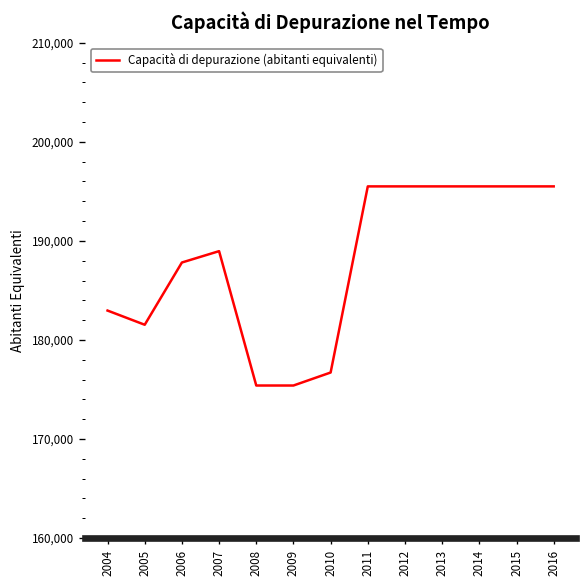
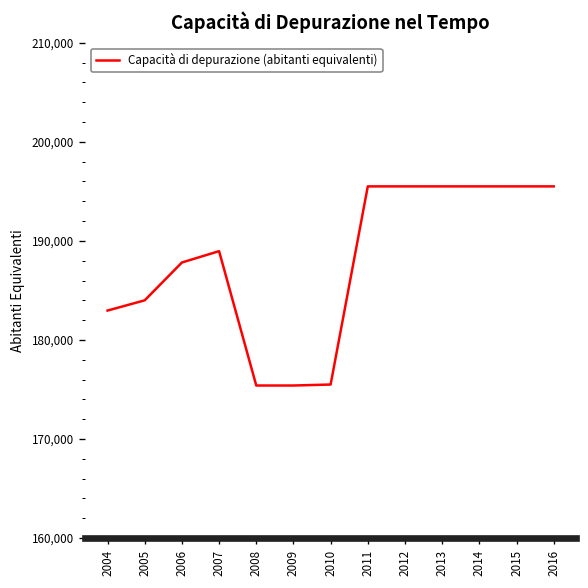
  {
    "2004": "183,000",
-   "2005": "182,000",
+   "2005": "184,000",
    "2006": "188,000",
    "2007": "189,000",
    "2008": "175,000",
    "2009": "175,000",
-   "2010": "177,000",
+   "2010": "176,000",
    "2011": "196,000",
    "2012": "196,000",
    "2013": "196,000",
    "2014": "196,000",
    "2015": "196,000",
    "2016": "196,000"
  }
